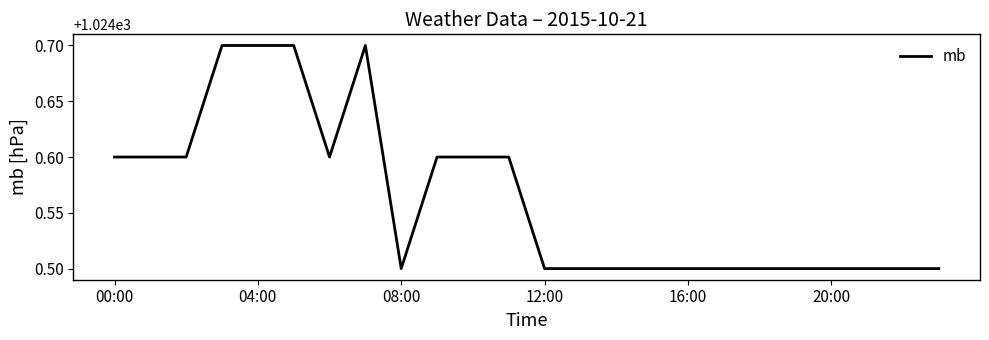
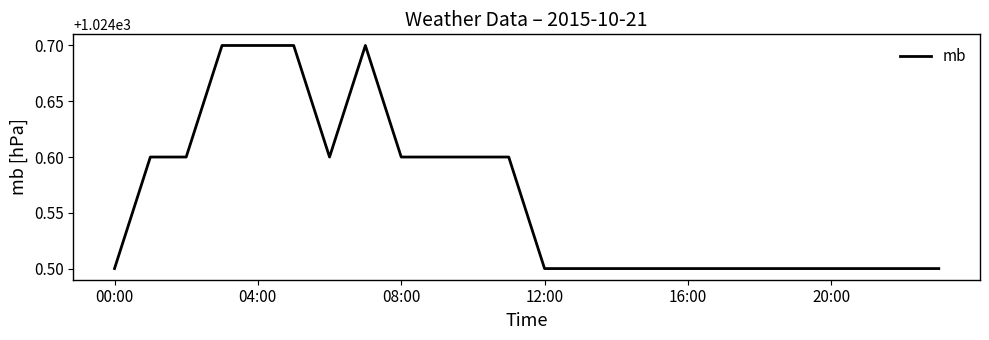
  {
-   "00:00": 1024.6,
+   "00:00": 1024.5,
    "04:00": 1024.7,
-   "08:00": 1024.5,
+   "08:00": 1024.6,
    "12:00": 1024.5,
    "16:00": 1024.5,
    "20:00": 1024.5
  }
